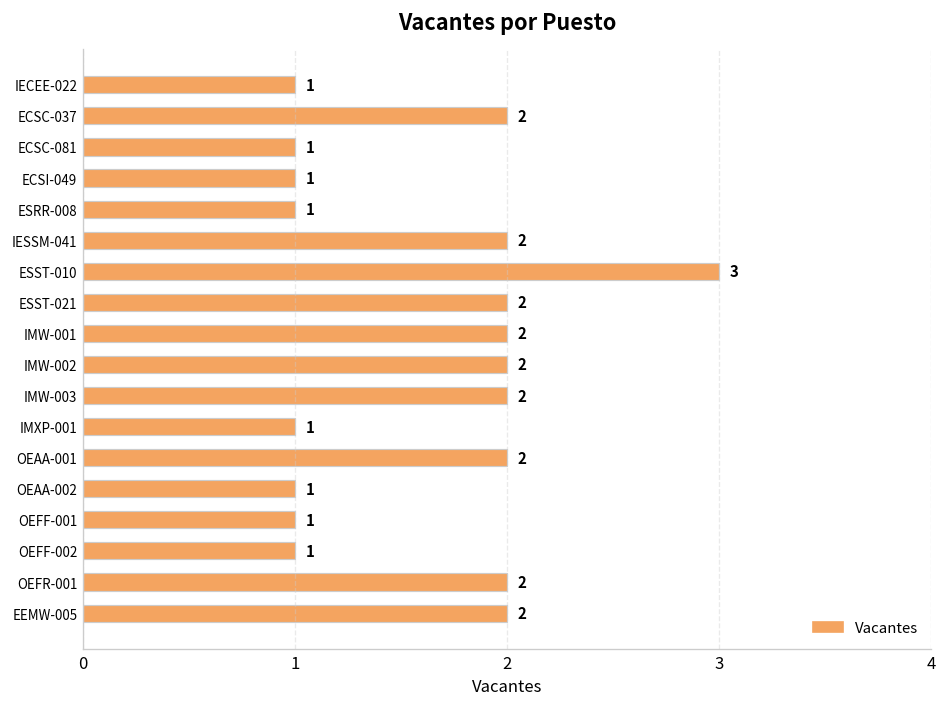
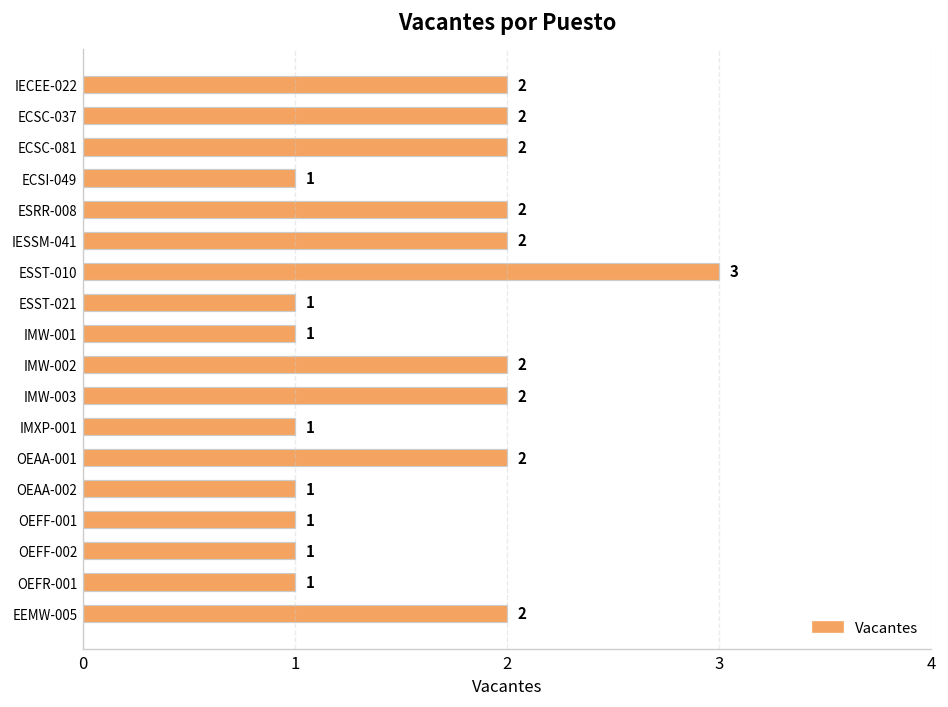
  {
-   "IECEE-022": 1,
+   "IECEE-022": 2,
    "ECSC-037": 2,
-   "ECSC-081": 1,
+   "ECSC-081": 2,
    "ECSI-049": 1,
-   "ESRR-008": 1,
+   "ESRR-008": 2,
    "IESSM-041": 2,
    "ESST-010": 3,
-   "ESST-021": 2,
-   "IMW-001": 2,
+   "ESST-021": 1,
+   "IMW-001": 1,
    "IMW-002": 2,
    "IMW-003": 2,
    "IMXP-001": 1,
    "OEAA-001": 2,
    "OEAA-002": 1,
    "OEFF-001": 1,
    "OEFF-002": 1,
-   "OEFR-001": 2,
+   "OEFR-001": 1,
    "EEMW-005": 2
  }
